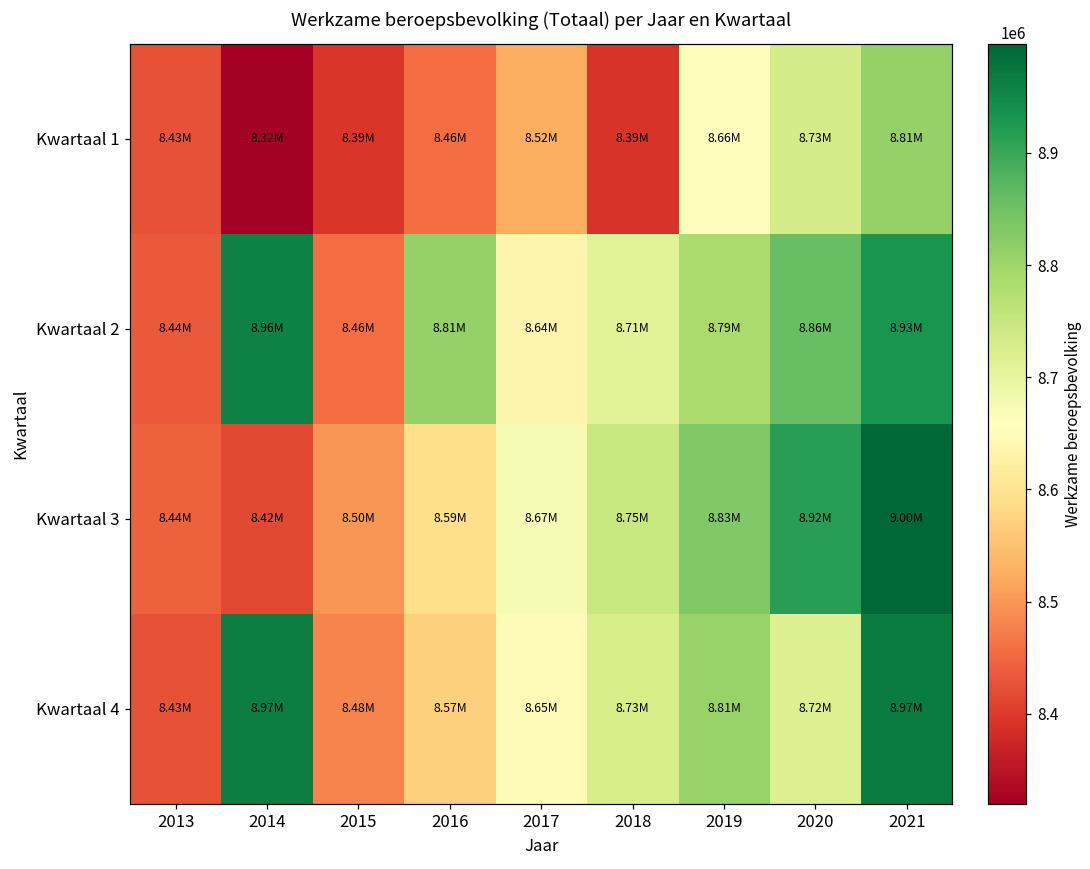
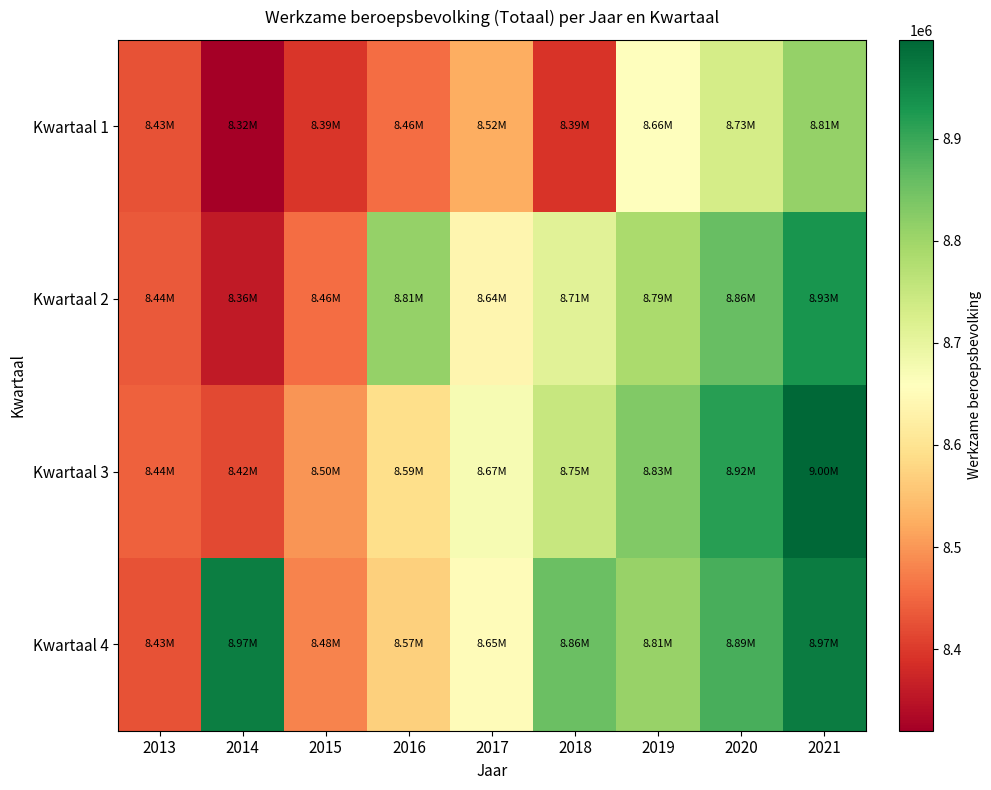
  {
    "Kwartaal 1": {
      "2013": "8.43M",
      "2014": "8.32M",
      "2015": "8.39M",
      "2016": "8.46M",
      "2017": "8.52M",
      "2018": "8.39M",
      "2019": "8.66M",
      "2020": "8.73M",
      "2021": "8.81M"
    },
    "Kwartaal 2": {
      "2013": "8.44M",
-     "2014": "8.96M",
+     "2014": "8.36M",
      "2015": "8.46M",
      "2016": "8.81M",
      "2017": "8.64M",
      "2018": "8.71M",
      "2019": "8.79M",
      "2020": "8.86M",
      "2021": "8.93M"
    },
    "Kwartaal 3": {
      "2013": "8.44M",
      "2014": "8.42M",
      "2015": "8.50M",
      "2016": "8.59M",
      "2017": "8.67M",
      "2018": "8.75M",
      "2019": "8.83M",
      "2020": "8.92M",
      "2021": "9.00M"
    },
    "Kwartaal 4": {
      "2013": "8.43M",
      "2014": "8.97M",
      "2015": "8.48M",
      "2016": "8.57M",
      "2017": "8.65M",
-     "2018": "8.73M",
+     "2018": "8.86M",
      "2019": "8.81M",
-     "2020": "8.72M",
+     "2020": "8.89M",
      "2021": "8.97M"
    }
  }
